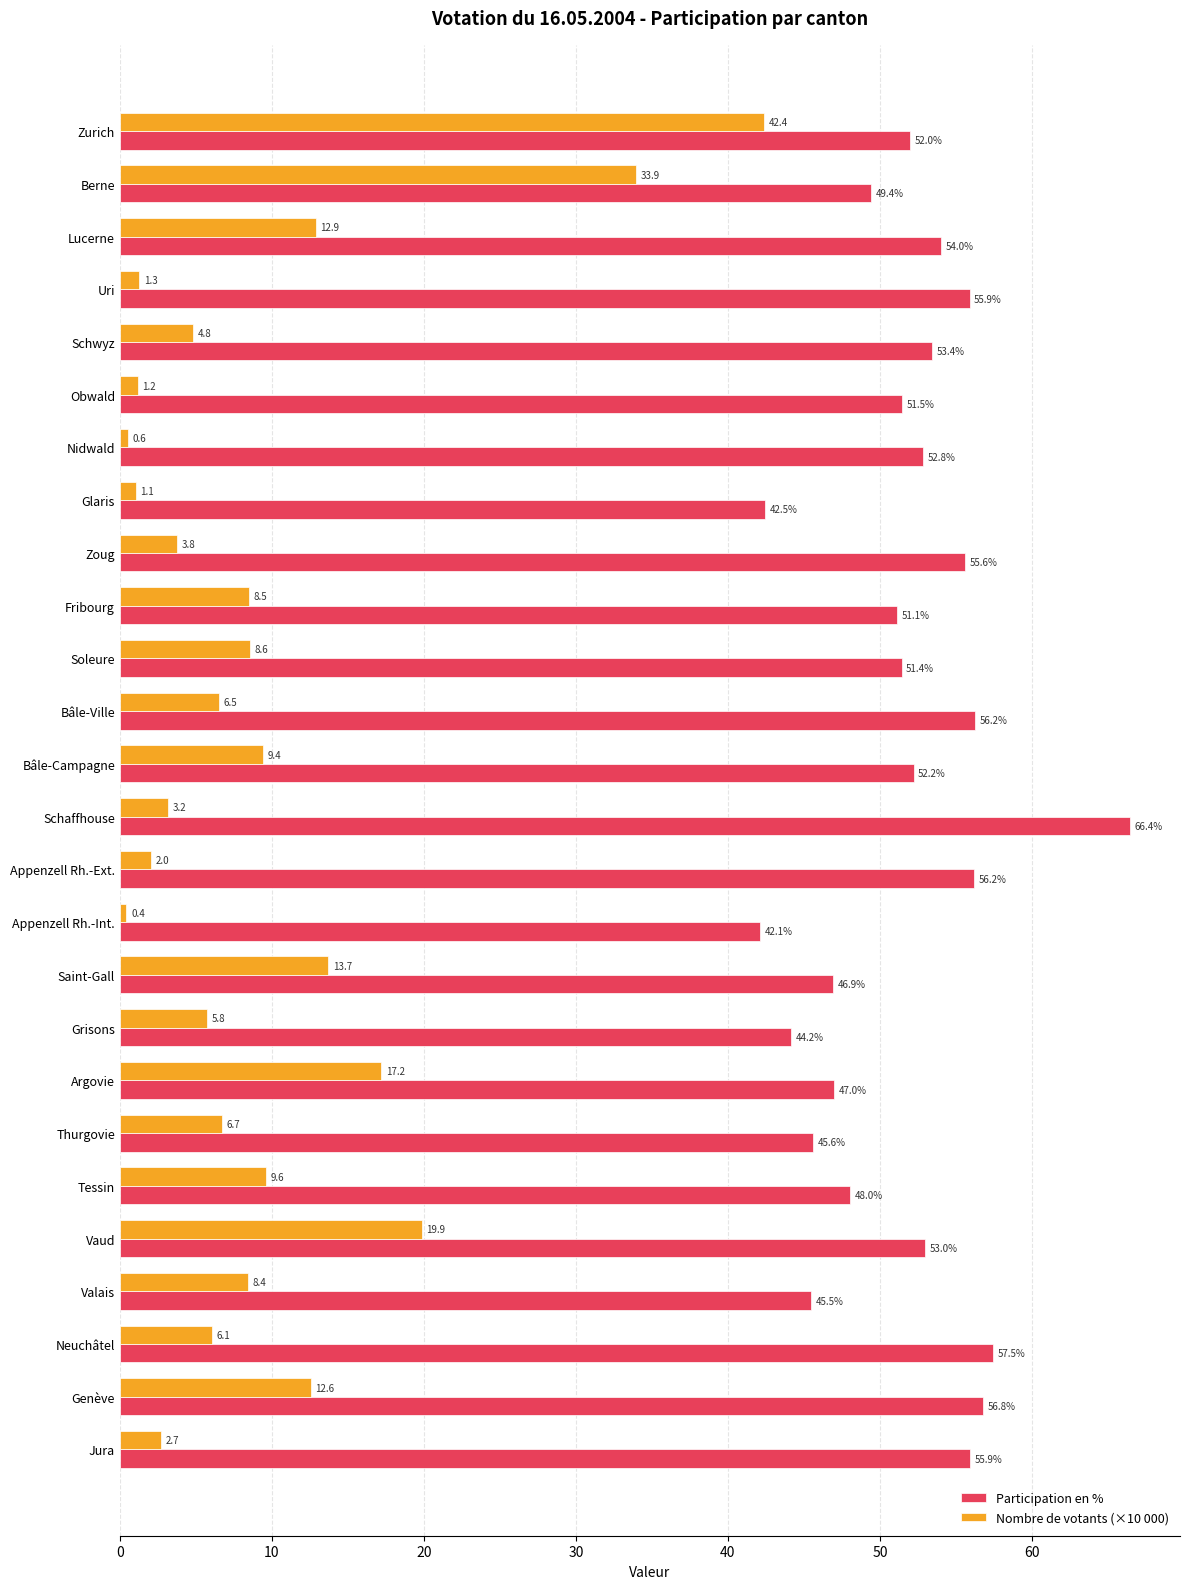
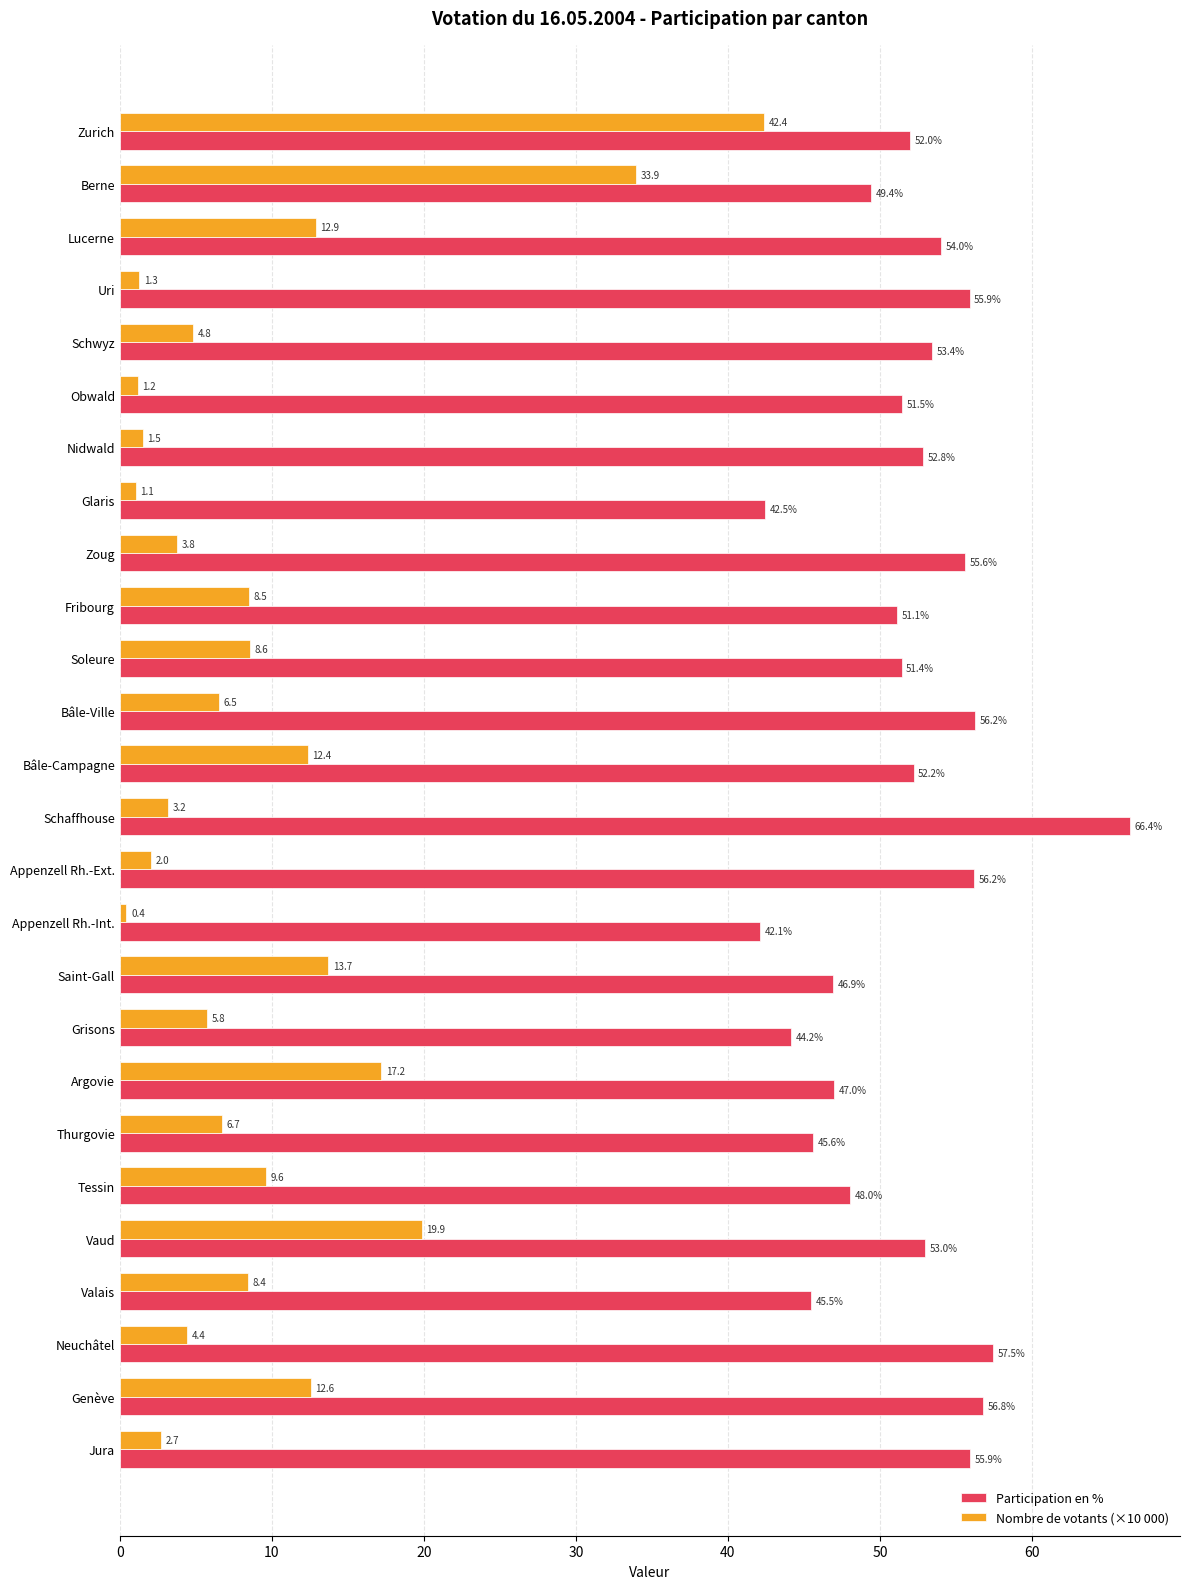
  {
    "Participation en %": {
      "Zurich": "52.0%",
      "Berne": "49.4%",
      "Lucerne": "54.0%",
      "Uri": "55.9%",
      "Schwyz": "53.4%",
      "Obwald": "51.5%",
      "Nidwald": "52.8%",
      "Glaris": "42.5%",
      "Zoug": "55.6%",
      "Fribourg": "51.1%",
      "Soleure": "51.4%",
      "Bâle-Ville": "56.2%",
      "Bâle-Campagne": "52.2%",
      "Schaffhouse": "66.4%",
      "Appenzell Rh.-Ext.": "56.2%",
      "Appenzell Rh.-Int.": "42.1%",
      "Saint-Gall": "46.9%",
      "Grisons": "44.2%",
      "Argovie": "47.0%",
      "Thurgovie": "45.6%",
      "Tessin": "48.0%",
      "Vaud": "53.0%",
      "Valais": "45.5%",
      "Neuchâtel": "57.5%",
      "Genève": "56.8%",
      "Jura": "55.9%"
    },
    "Nombre de votants (×10 000)": {
      "Zurich": "42.4",
      "Berne": "33.9",
      "Lucerne": "12.9",
      "Uri": "1.3",
      "Schwyz": "4.8",
      "Obwald": "1.2",
-     "Nidwald": "0.6",
+     "Nidwald": "1.5",
      "Glaris": "1.1",
      "Zoug": "3.8",
      "Fribourg": "8.5",
      "Soleure": "8.6",
      "Bâle-Ville": "6.5",
-     "Bâle-Campagne": "9.4",
+     "Bâle-Campagne": "12.4",
      "Schaffhouse": "3.2",
      "Appenzell Rh.-Ext.": "2.0",
      "Appenzell Rh.-Int.": "0.4",
      "Saint-Gall": "13.7",
      "Grisons": "5.8",
      "Argovie": "17.2",
      "Thurgovie": "6.7",
      "Tessin": "9.6",
      "Vaud": "19.9",
      "Valais": "8.4",
-     "Neuchâtel": "6.1",
+     "Neuchâtel": "4.4",
      "Genève": "12.6",
      "Jura": "2.7"
    }
  }
